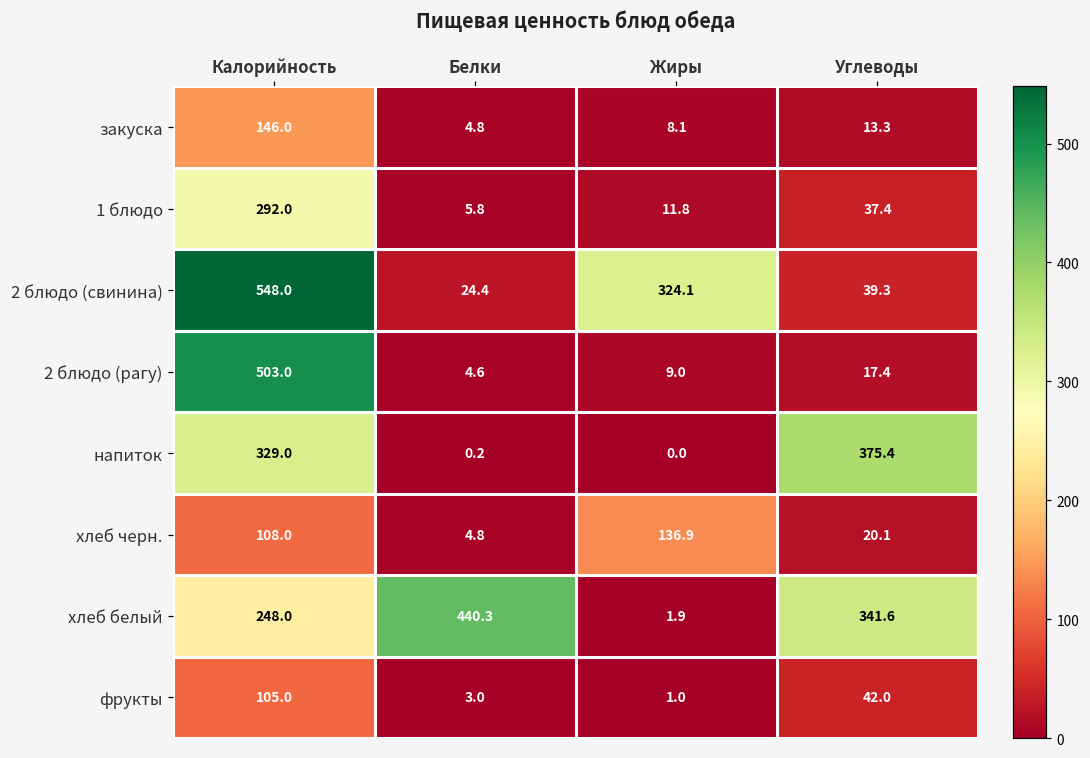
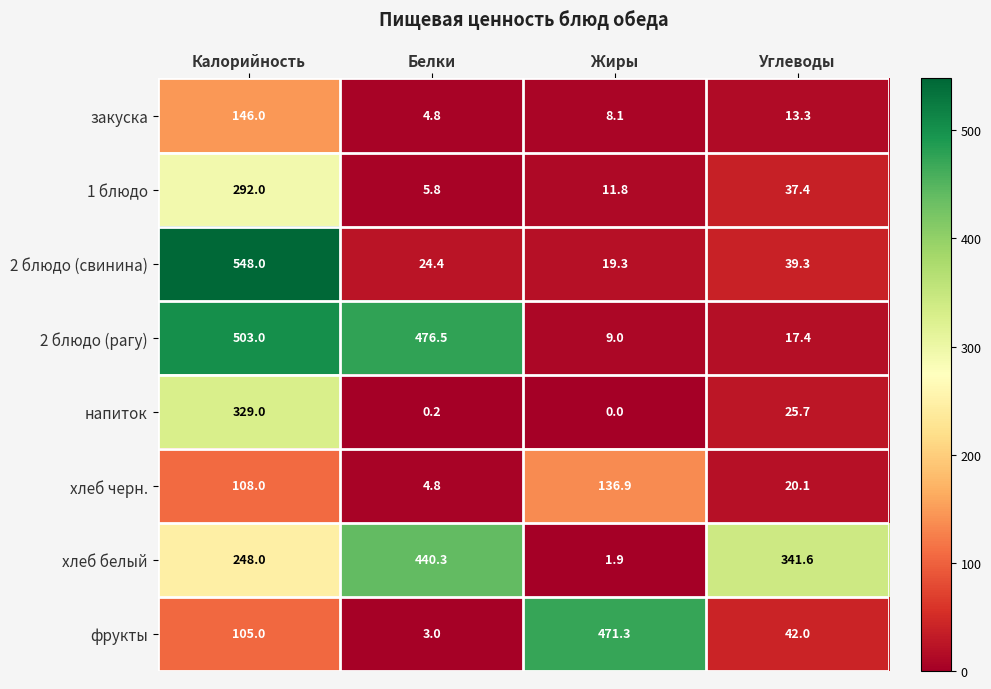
  {
    "закуска": {
      "Калорийность": 146.0,
      "Белки": 4.8,
      "Жиры": 8.1,
      "Углеводы": 13.3
    },
    "1 блюдо": {
      "Калорийность": 292.0,
      "Белки": 5.8,
      "Жиры": 11.8,
      "Углеводы": 37.4
    },
    "2 блюдо (свинина)": {
      "Калорийность": 548.0,
      "Белки": 24.4,
-     "Жиры": 324.1,
+     "Жиры": 19.3,
      "Углеводы": 39.3
    },
    "2 блюдо (рагу)": {
      "Калорийность": 503.0,
-     "Белки": 4.6,
+     "Белки": 476.5,
      "Жиры": 9.0,
      "Углеводы": 17.4
    },
    "напиток": {
      "Калорийность": 329.0,
      "Белки": 0.2,
      "Жиры": 0.0,
-     "Углеводы": 375.4
+     "Углеводы": 25.7
    },
    "хлеб черн.": {
      "Калорийность": 108.0,
      "Белки": 4.8,
      "Жиры": 136.9,
      "Углеводы": 20.1
    },
    "хлеб белый": {
      "Калорийность": 248.0,
      "Белки": 440.3,
      "Жиры": 1.9,
      "Углеводы": 341.6
    },
    "фрукты": {
      "Калорийность": 105.0,
      "Белки": 3.0,
-     "Жиры": 1.0,
+     "Жиры": 471.3,
      "Углеводы": 42.0
    }
  }
